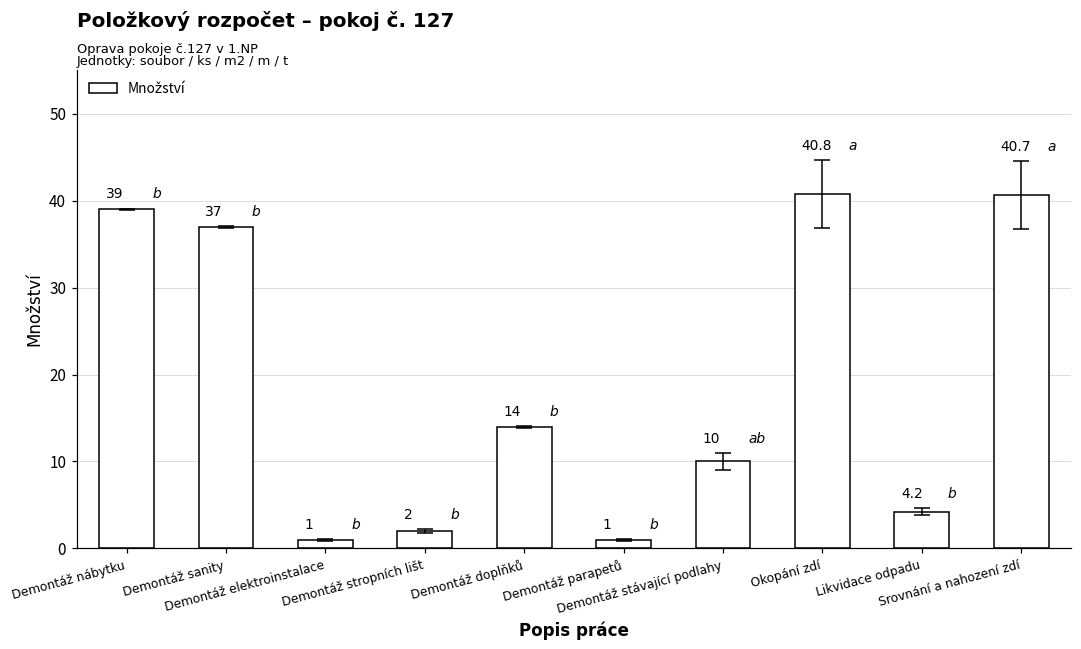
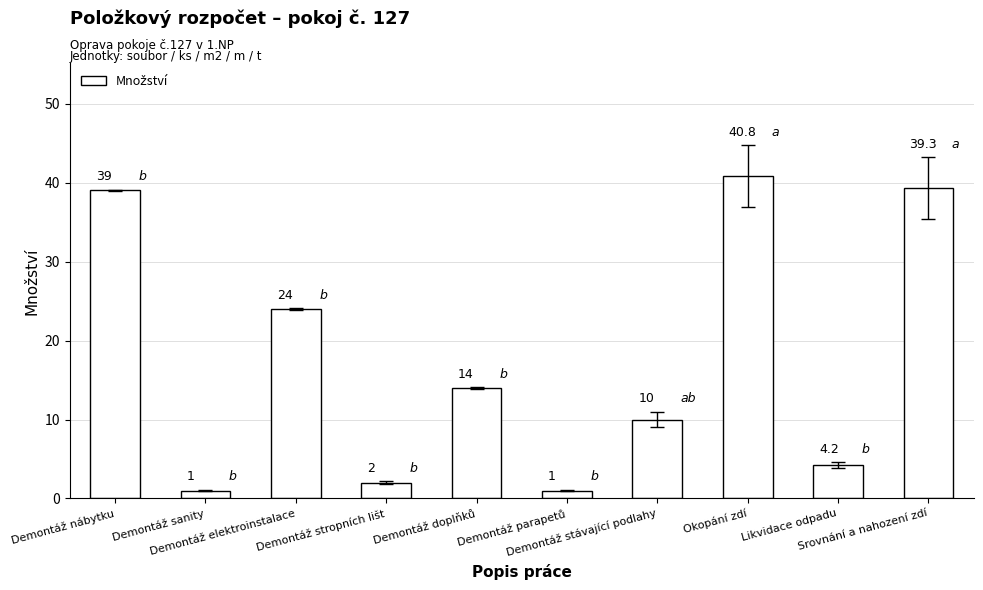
  {
    "Množství": {
-     "Demontáž sanity": 37,
-     "Demontáž elektroinstalace": 1,
+     "Demontáž sanity": 1,
+     "Demontáž elektroinstalace": 24,
      "Demontáž stávající podlahy": 10,
      "Likvidace odpadu": 4.2,
-     "Srovnání a nahození zdí": 40.7
+     "Srovnání a nahození zdí": 39.3
    }
  }
